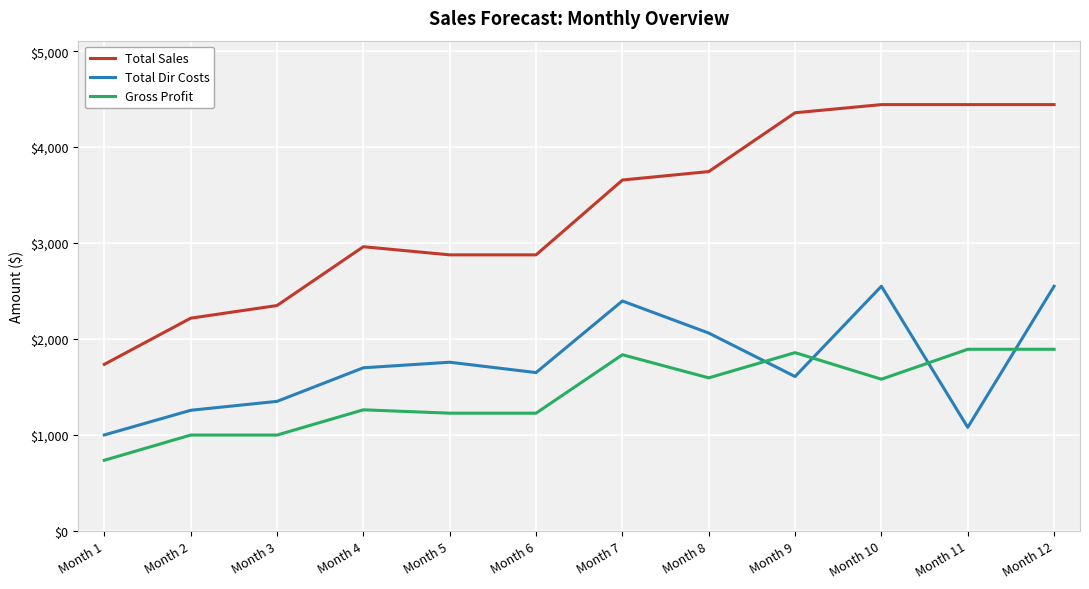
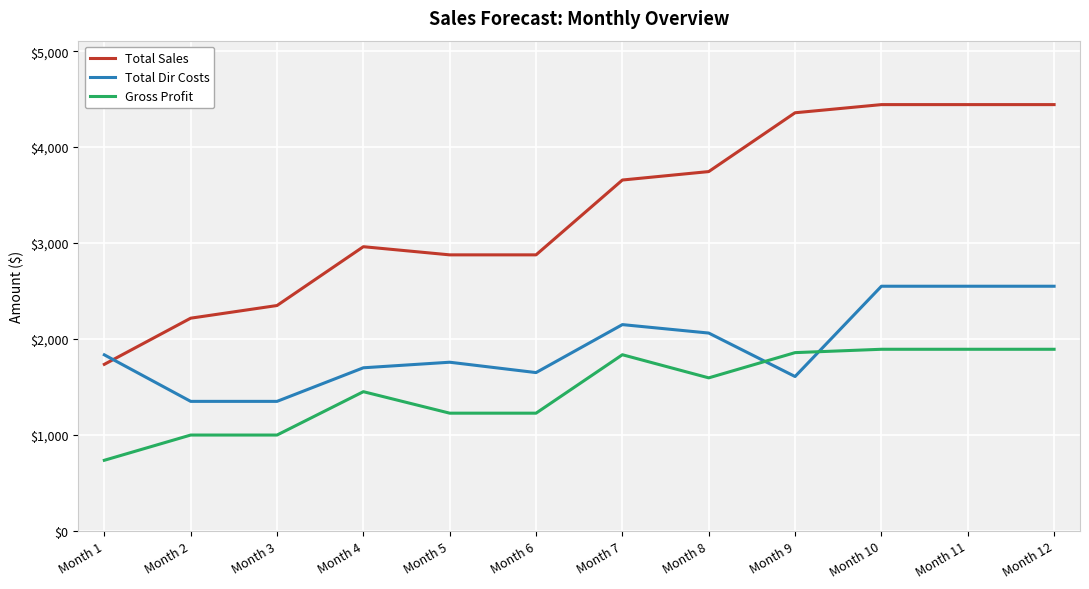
  {
    "Total Sales": {
      "Month 1": "$1,700",
      "Month 2": "$2,200",
      "Month 3": "$2,300",
      "Month 4": "$3,000",
      "Month 5": "$2,900",
      "Month 6": "$2,900",
      "Month 7": "$3,700",
      "Month 8": "$3,700",
      "Month 9": "$4,400",
      "Month 10": "$4,400",
      "Month 11": "$4,400",
      "Month 12": "$4,400"
    },
    "Total Dir Costs": {
-     "Month 1": "$1,000",
-     "Month 2": "$1,300",
+     "Month 1": "$1,800",
+     "Month 2": "$1,400",
      "Month 3": "$1,400",
      "Month 4": "$1,700",
      "Month 5": "$1,800",
      "Month 6": "$1,700",
-     "Month 7": "$2,400",
+     "Month 7": "$2,200",
      "Month 8": "$2,100",
      "Month 9": "$1,600",
      "Month 10": "$2,600",
-     "Month 11": "$1,100",
+     "Month 11": "$2,600",
      "Month 12": "$2,600"
    },
    "Gross Profit": {
      "Month 1": "$700",
      "Month 2": "$1,000",
      "Month 3": "$1,000",
-     "Month 4": "$1,300",
+     "Month 4": "$1,500",
      "Month 5": "$1,200",
      "Month 6": "$1,200",
      "Month 7": "$1,800",
      "Month 8": "$1,600",
      "Month 9": "$1,900",
-     "Month 10": "$1,600",
+     "Month 10": "$1,900",
      "Month 11": "$1,900",
      "Month 12": "$1,900"
    }
  }
